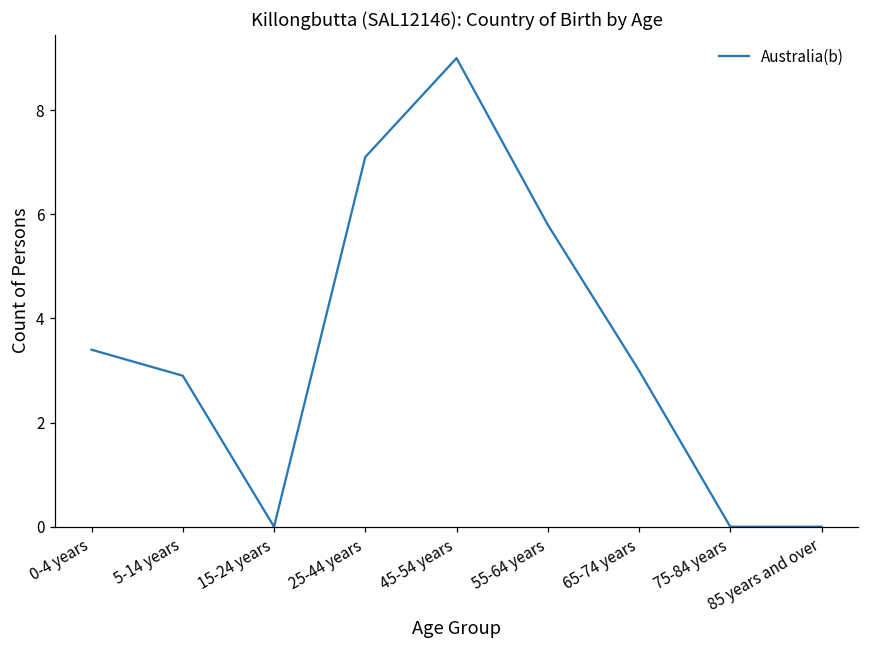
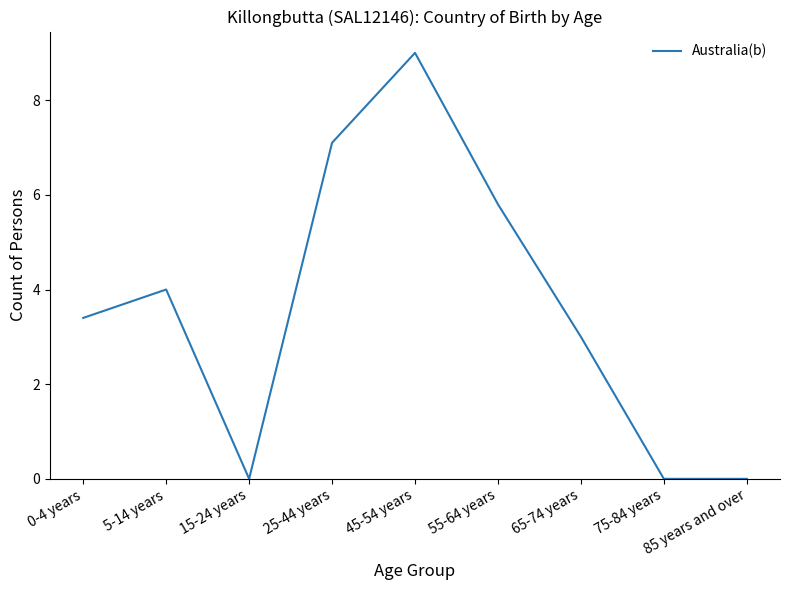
  {
    "0-4 years": 3.4,
-   "5-14 years": 2.9,
+   "5-14 years": 4.0,
    "15-24 years": 0.0,
    "25-44 years": 7.1,
    "45-54 years": 9.0,
    "55-64 years": 5.8,
    "65-74 years": 3.0,
    "75-84 years": 0.0,
    "85 years and over": 0.0
  }
